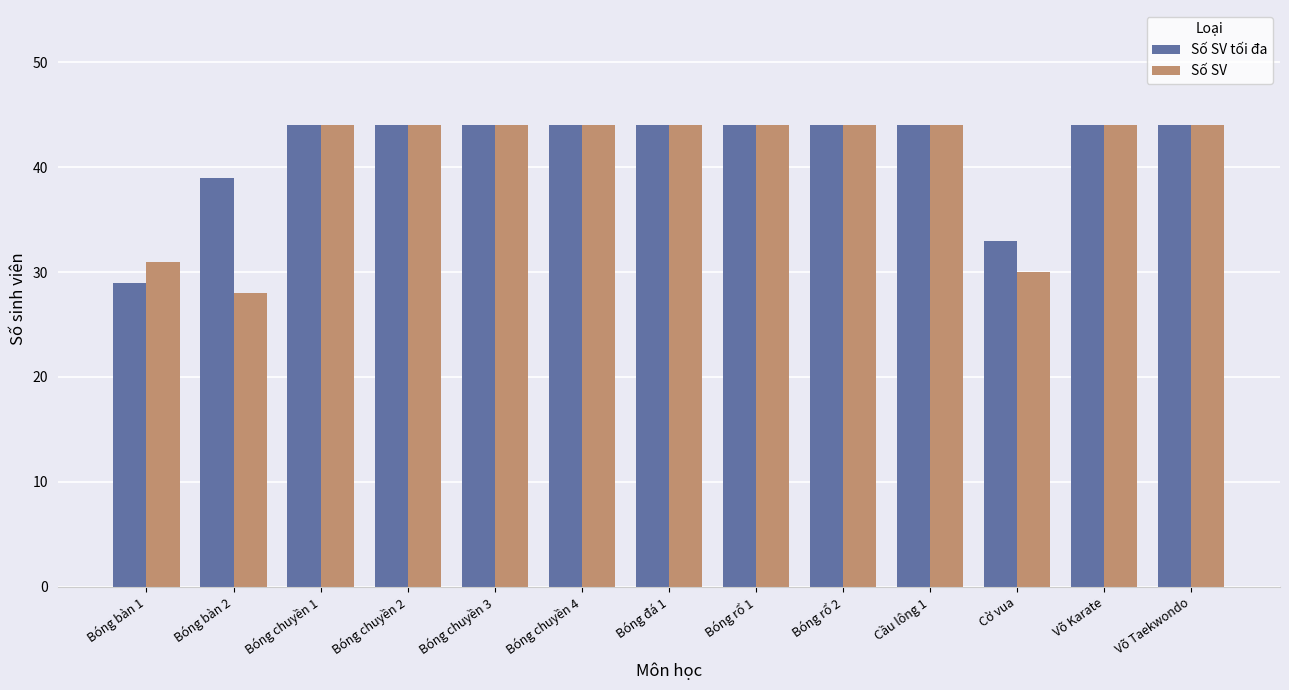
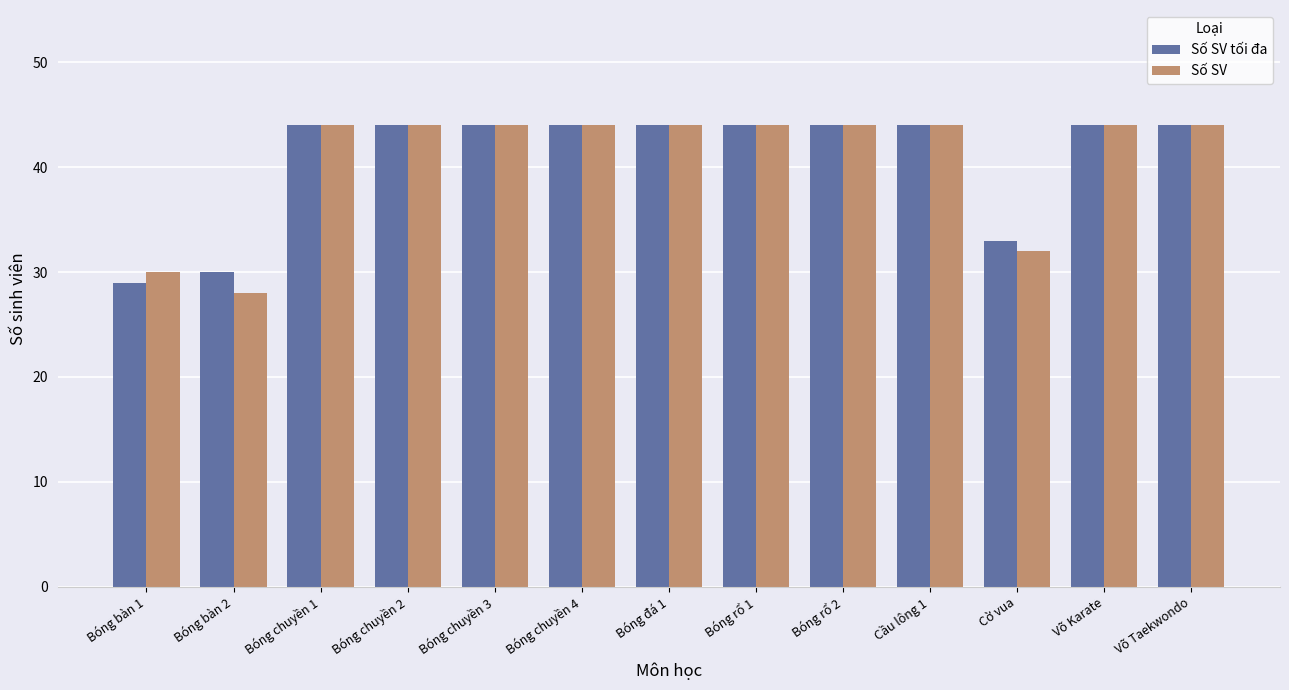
  {
    "Số SV tối đa": {
      "Bóng bàn 1": 29,
-     "Bóng bàn 2": 39,
+     "Bóng bàn 2": 30,
      "Bóng chuyền 1": 44,
      "Bóng chuyền 2": 44,
      "Bóng chuyền 3": 44,
      "Bóng chuyền 4": 44,
      "Bóng đá 1": 44,
      "Bóng rổ 1": 44,
      "Bóng rổ 2": 44,
      "Cầu lông 1": 44,
      "Cờ vua": 33,
      "Võ Karate": 44,
      "Võ Taekwondo": 44
    },
    "Số SV": {
-     "Bóng bàn 1": 31,
+     "Bóng bàn 1": 30,
      "Bóng bàn 2": 28,
      "Bóng chuyền 1": 44,
      "Bóng chuyền 2": 44,
      "Bóng chuyền 3": 44,
      "Bóng chuyền 4": 44,
      "Bóng đá 1": 44,
      "Bóng rổ 1": 44,
      "Bóng rổ 2": 44,
      "Cầu lông 1": 44,
-     "Cờ vua": 30,
+     "Cờ vua": 32,
      "Võ Karate": 44,
      "Võ Taekwondo": 44
    }
  }
